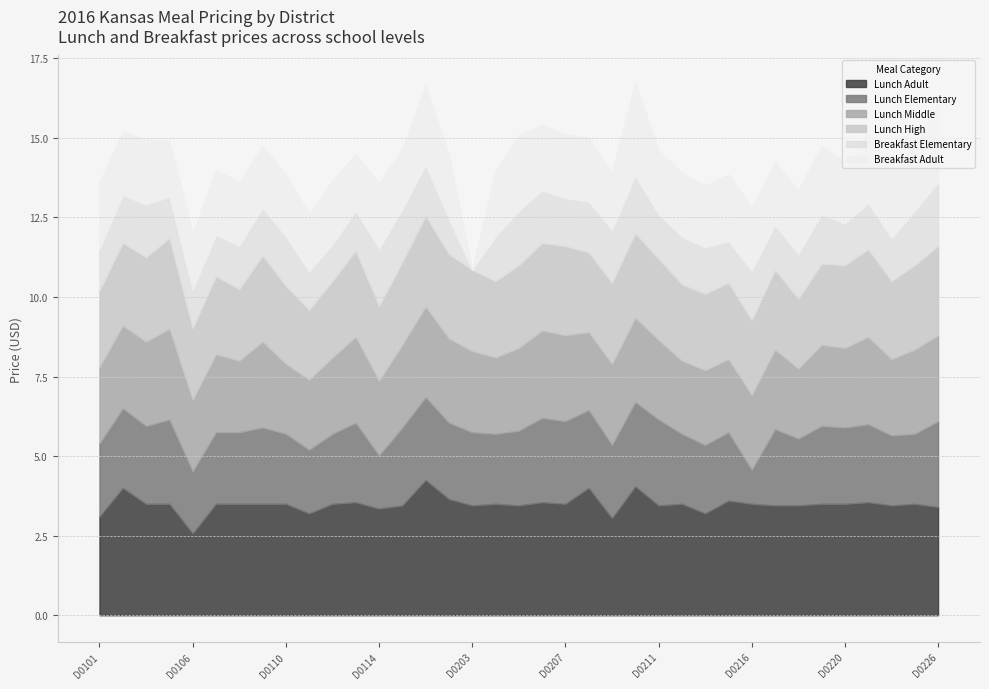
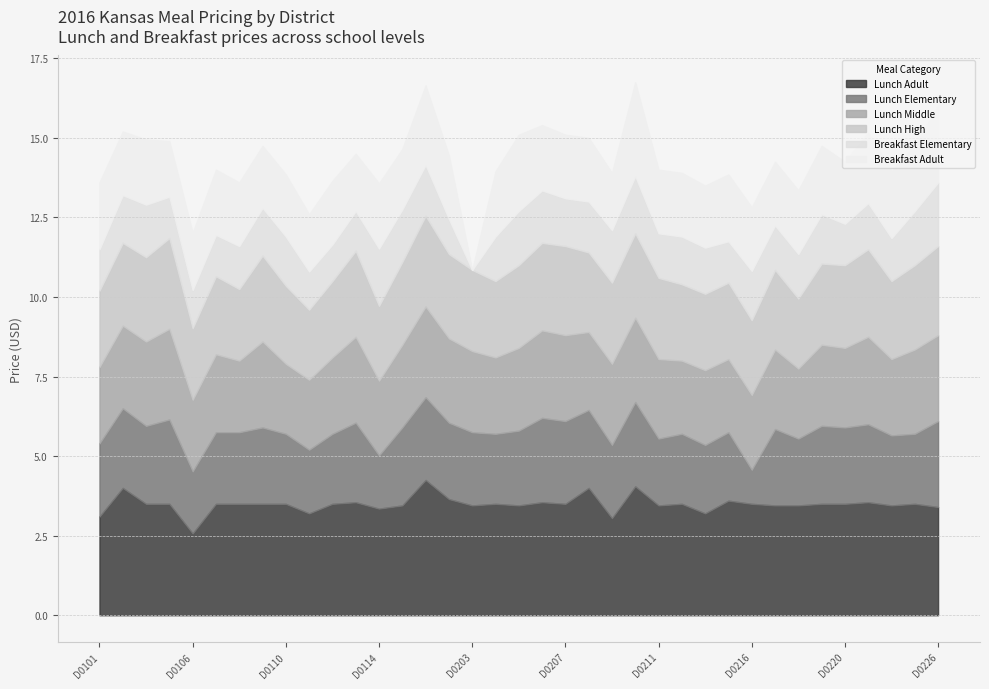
  {
    "Lunch Adult": {
      "D0101": 3.1,
      "D0106": 2.6,
      "D0110": 3.5,
      "D0114": 3.4,
      "D0203": 3.5,
      "D0207": 3.5,
      "D0211": 3.5,
      "D0216": 3.5,
      "D0220": 3.5,
      "D0226": 3.4
    },
    "Lunch Elementary": {
      "D0101": 2.3,
      "D0106": 1.9,
      "D0110": 2.2,
      "D0114": 1.7,
      "D0203": 2.3,
      "D0207": 2.6,
-     "D0211": 2.7,
+     "D0211": 2.1,
      "D0216": 1.1,
      "D0220": 2.4,
      "D0226": 2.7
    }
  }
